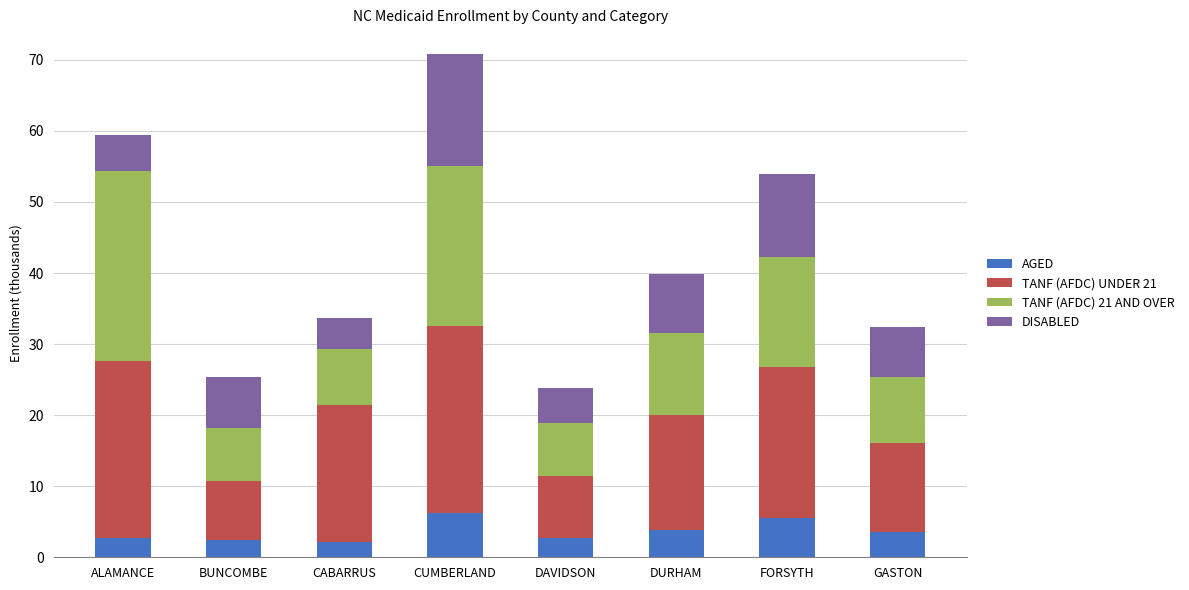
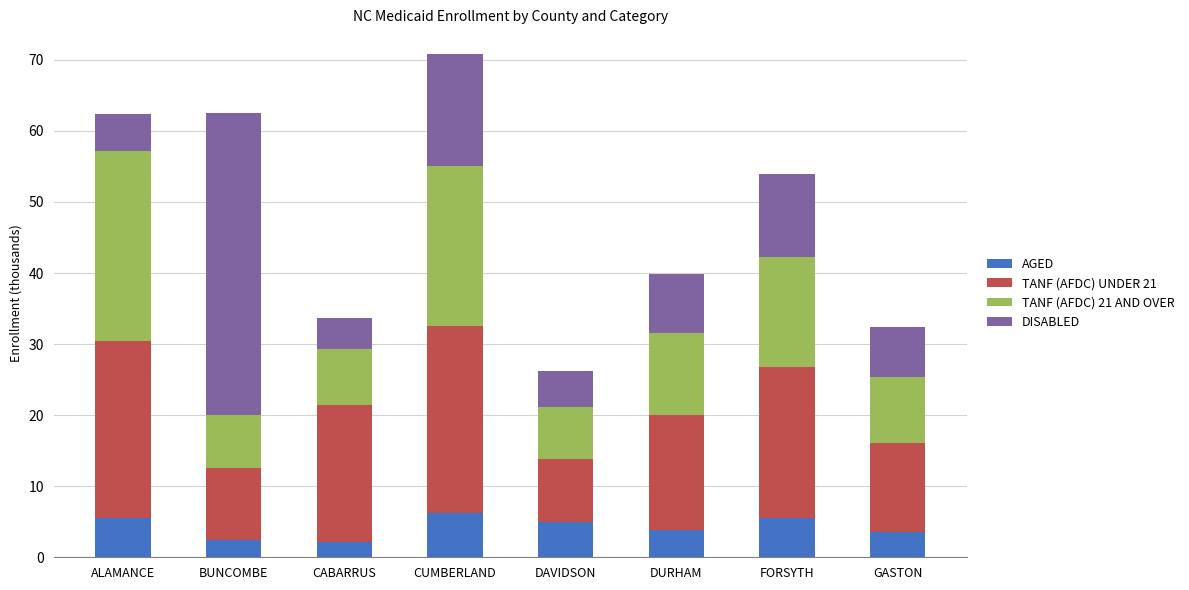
  {
    "AGED": {
-     "ALAMANCE": 3,
+     "ALAMANCE": 6,
      "BUNCOMBE": 2,
      "CABARRUS": 2,
      "CUMBERLAND": 6,
-     "DAVIDSON": 3,
+     "DAVIDSON": 5,
      "DURHAM": 4,
      "FORSYTH": 5,
      "GASTON": 4
    },
    "TANF (AFDC) UNDER 21": {
      "ALAMANCE": 25,
-     "BUNCOMBE": 8,
+     "BUNCOMBE": 10,
      "CABARRUS": 19,
      "CUMBERLAND": 26,
      "DAVIDSON": 9,
      "DURHAM": 16,
      "FORSYTH": 21,
      "GASTON": 12
    },
    "TANF (AFDC) 21 AND OVER": {
      "ALAMANCE": 27,
      "BUNCOMBE": 7,
      "CABARRUS": 8,
      "CUMBERLAND": 22,
      "DAVIDSON": 7,
      "DURHAM": 12,
      "FORSYTH": 16,
      "GASTON": 9
    },
    "DISABLED": {
      "ALAMANCE": 5,
-     "BUNCOMBE": 7,
+     "BUNCOMBE": 42,
      "CABARRUS": 4,
      "CUMBERLAND": 16,
      "DAVIDSON": 5,
      "DURHAM": 8,
      "FORSYTH": 12,
      "GASTON": 7
    }
  }
